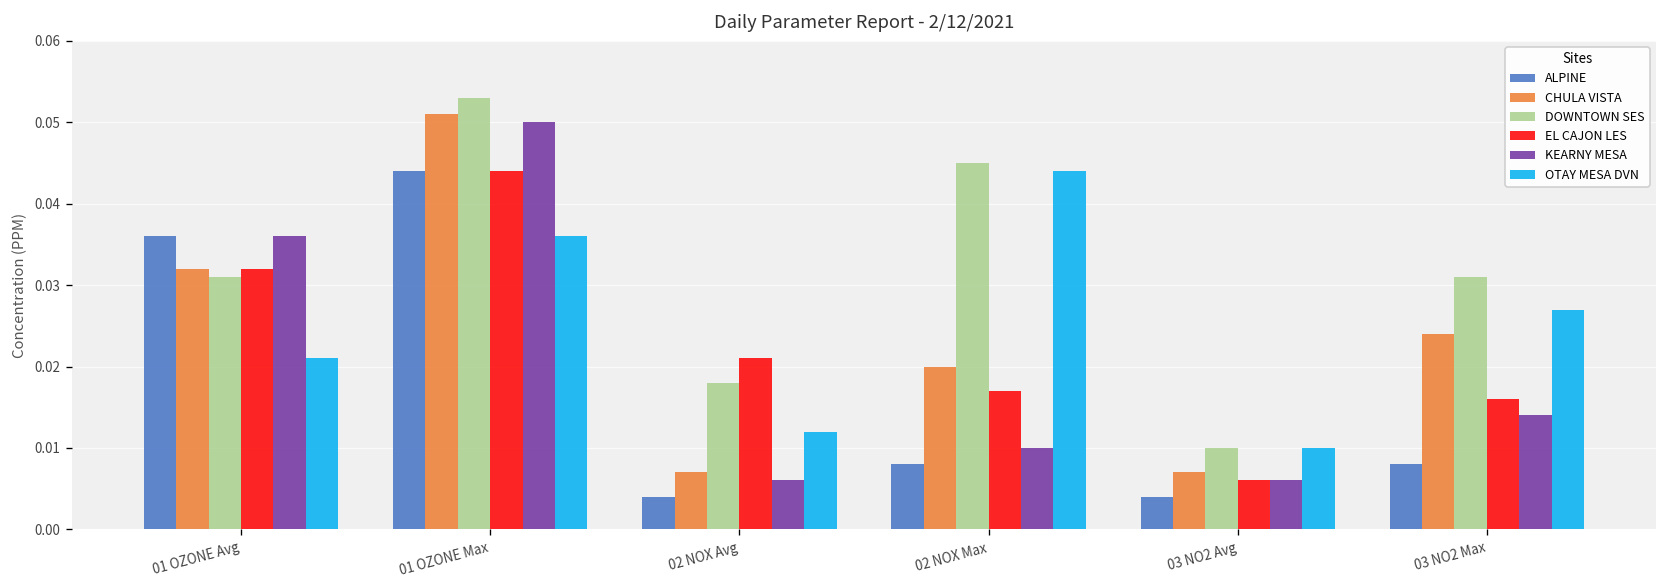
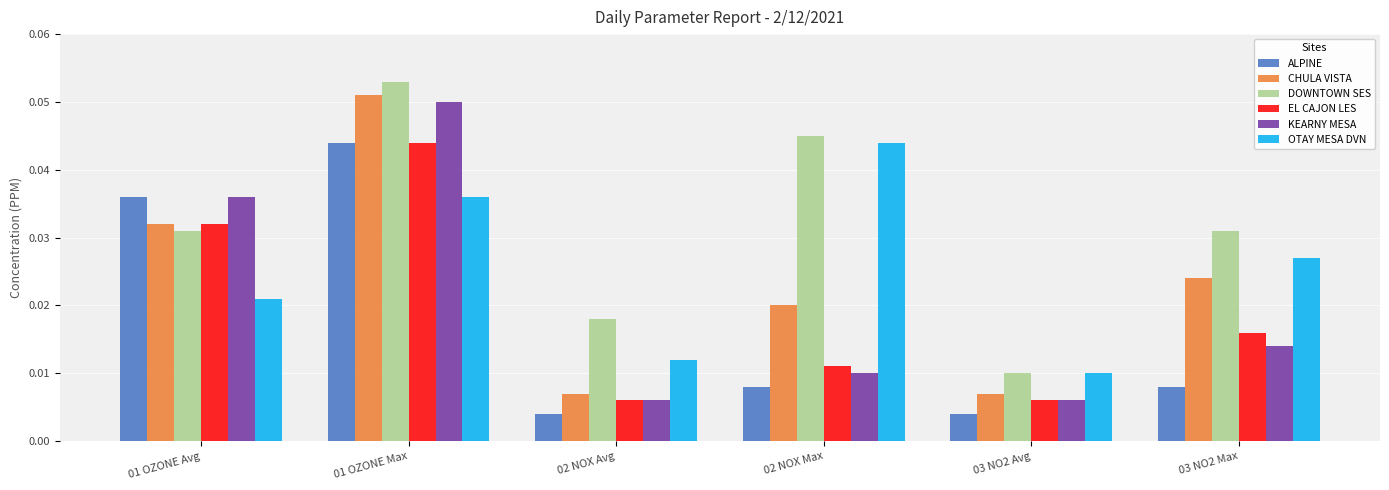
  {
    "ALPINE": {
      "01 OZONE Avg": 0.036,
      "01 OZONE Max": 0.044,
      "02 NOX Avg": 0.004,
      "02 NOX Max": 0.008,
      "03 NO2 Avg": 0.004,
      "03 NO2 Max": 0.008
    },
    "CHULA VISTA": {
      "01 OZONE Avg": 0.032,
      "01 OZONE Max": 0.051,
      "02 NOX Avg": 0.007,
      "02 NOX Max": 0.020,
      "03 NO2 Avg": 0.007,
      "03 NO2 Max": 0.024
    },
    "DOWNTOWN SES": {
      "01 OZONE Avg": 0.031,
      "01 OZONE Max": 0.053,
      "02 NOX Avg": 0.018,
      "02 NOX Max": 0.045,
      "03 NO2 Avg": 0.010,
      "03 NO2 Max": 0.031
    },
    "EL CAJON LES": {
      "01 OZONE Avg": 0.032,
      "01 OZONE Max": 0.044,
-     "02 NOX Avg": 0.021,
-     "02 NOX Max": 0.017,
+     "02 NOX Avg": 0.006,
+     "02 NOX Max": 0.011,
      "03 NO2 Avg": 0.006,
      "03 NO2 Max": 0.016
    },
    "KEARNY MESA": {
      "01 OZONE Avg": 0.036,
      "01 OZONE Max": 0.050,
      "02 NOX Avg": 0.006,
      "02 NOX Max": 0.010,
      "03 NO2 Avg": 0.006,
      "03 NO2 Max": 0.014
    },
    "OTAY MESA DVN": {
      "01 OZONE Avg": 0.021,
      "01 OZONE Max": 0.036,
      "02 NOX Avg": 0.012,
      "02 NOX Max": 0.044,
      "03 NO2 Avg": 0.010,
      "03 NO2 Max": 0.027
    }
  }
